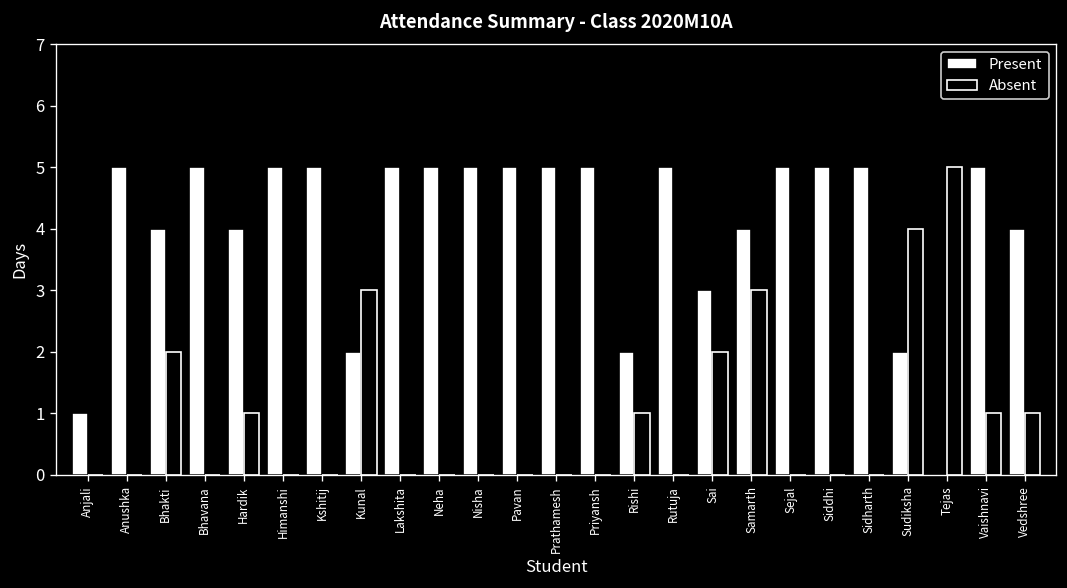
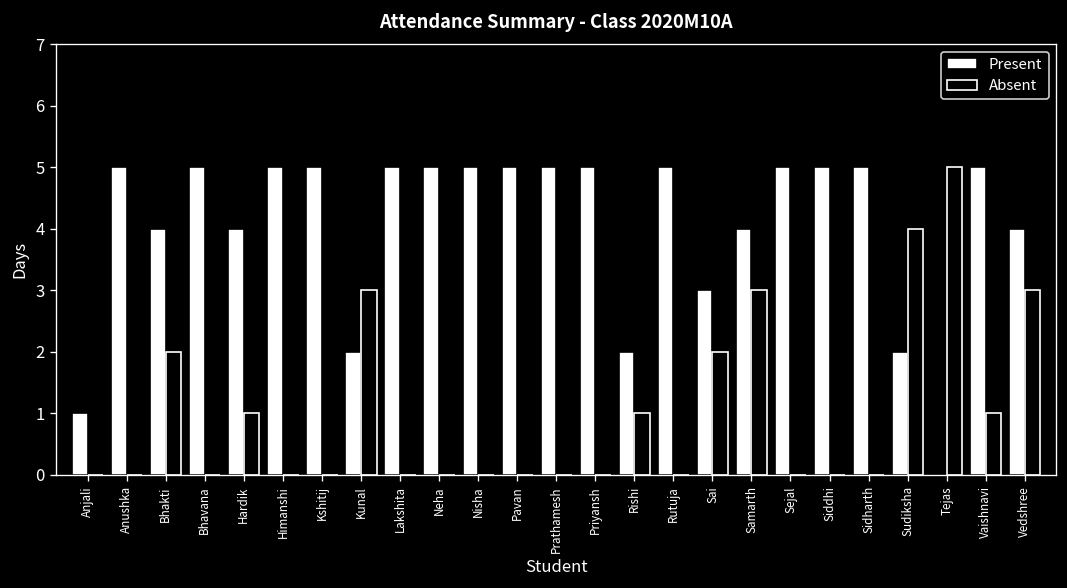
  {
    "Present": {
      "Anjali": 1,
      "Anushka": 5,
      "Bhakti": 4,
      "Bhavana": 5,
      "Hardik": 4,
      "Himanshi": 5,
      "Kshitij": 5,
      "Kunal": 2,
      "Lakshita": 5,
      "Neha": 5,
      "Nisha": 5,
      "Pavan": 5,
      "Prathamesh": 5,
      "Priyansh": 5,
      "Rishi": 2,
      "Rutuja": 5,
      "Sai": 3,
      "Samarth": 4,
      "Sejal": 5,
      "Siddhi": 5,
      "Sidharth": 5,
      "Sudiksha": 2,
      "Tejas": 0,
      "Vaishnavi": 5,
      "Vedshree": 4
    },
    "Absent": {
      "Anjali": 0,
      "Anushka": 0,
      "Bhakti": 2,
      "Bhavana": 0,
      "Hardik": 1,
      "Himanshi": 0,
      "Kshitij": 0,
      "Kunal": 3,
      "Lakshita": 0,
      "Neha": 0,
      "Nisha": 0,
      "Pavan": 0,
      "Prathamesh": 0,
      "Priyansh": 0,
      "Rishi": 1,
      "Rutuja": 0,
      "Sai": 2,
      "Samarth": 3,
      "Sejal": 0,
      "Siddhi": 0,
      "Sidharth": 0,
      "Sudiksha": 4,
      "Tejas": 5,
      "Vaishnavi": 1,
-     "Vedshree": 1
+     "Vedshree": 3
    }
  }
